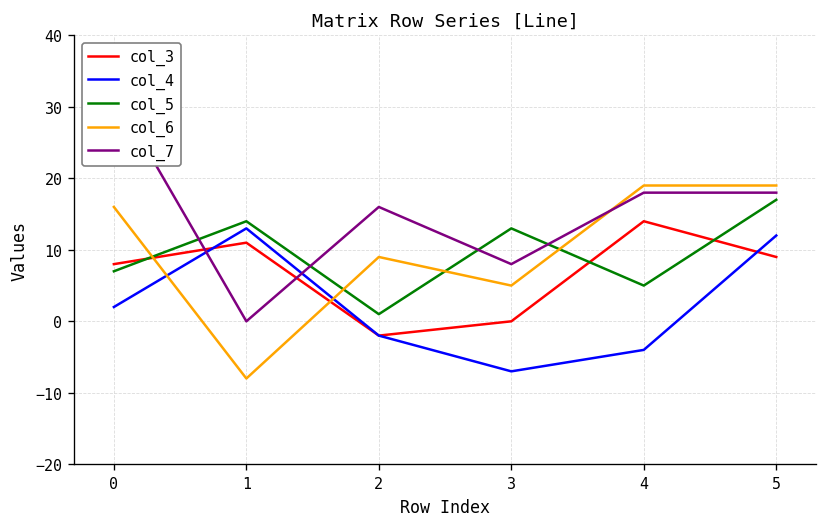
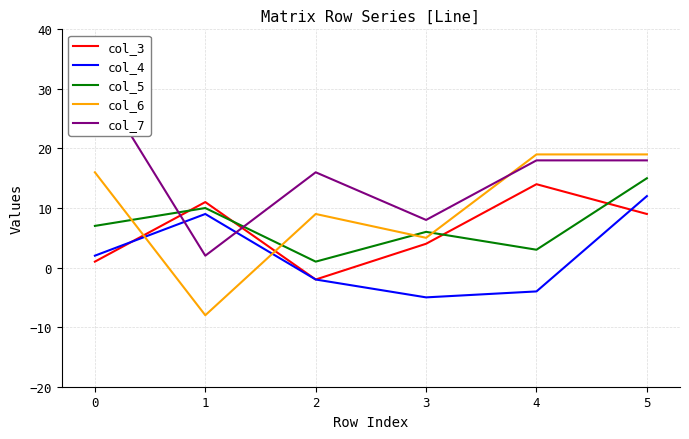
  {
    "col_3": {
-     "0": 8,
+     "0": 1,
      "1": 11,
-     "3": 0,
+     "3": 4,
      "4": 14,
      "5": 9
    },
    "col_4": {
      "0": 2,
-     "1": 13,
-     "3": -7,
+     "1": 9,
+     "3": -5,
      "4": -4,
      "5": 12
    },
    "col_5": {
      "0": 7,
-     "1": 14,
+     "1": 10,
      "2": 1,
-     "3": 13,
-     "4": 5,
-     "5": 17
+     "3": 6,
+     "4": 3,
+     "5": 15
    },
    "col_6": {
      "0": 16,
      "1": -8,
      "2": 9,
      "3": 5,
      "4": 19,
      "5": 19
    },
    "col_7": {
-     "1": 0,
+     "1": 2,
      "2": 16,
      "3": 8,
      "4": 18,
      "5": 18
    }
  }
